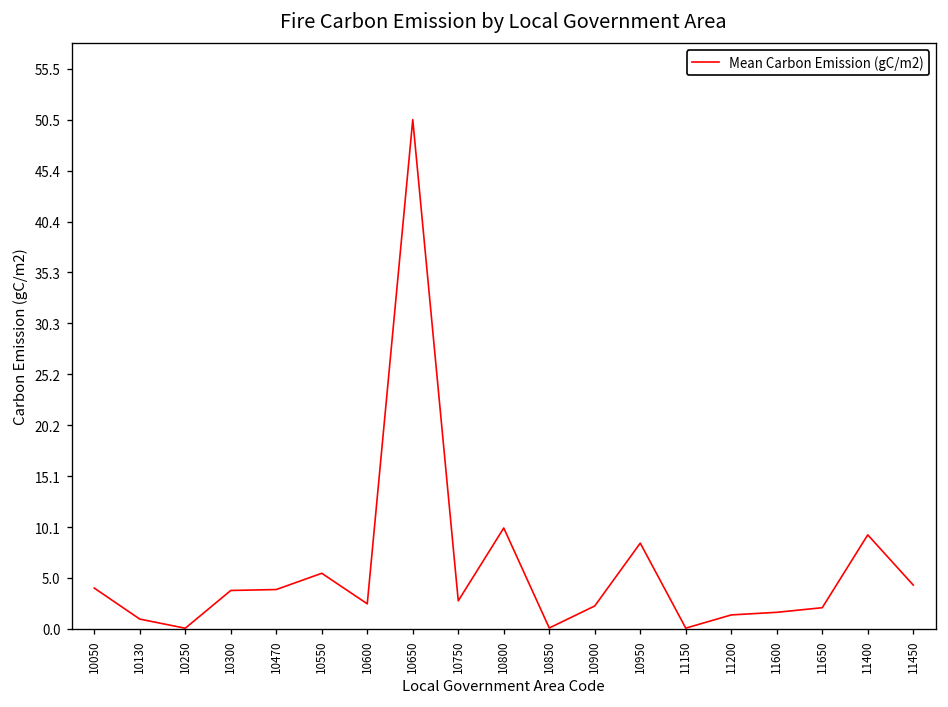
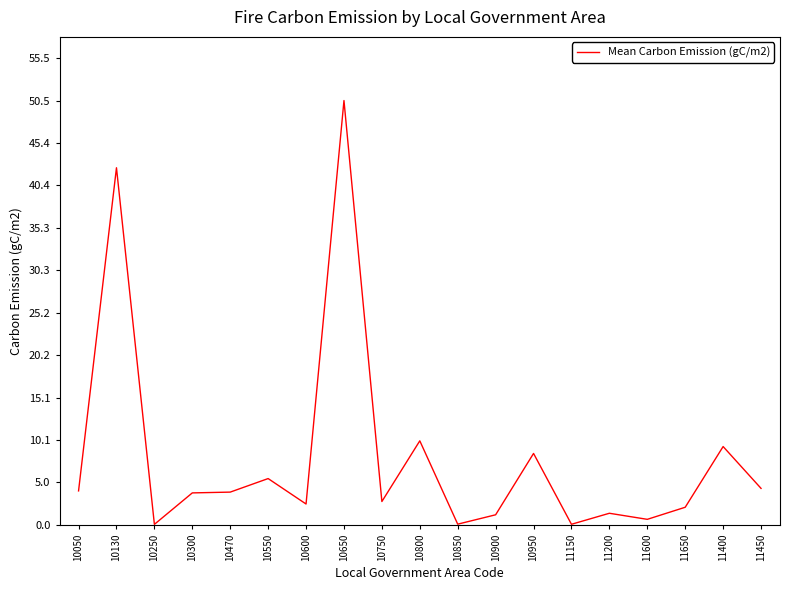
  {
    "10050": 4,
-   "10130": 1,
+   "10130": 43,
    "10250": 0,
    "10300": 4,
    "10470": 4,
    "10550": 6,
    "10600": 2,
    "10650": 50,
    "10750": 3,
    "10800": 10,
    "10850": 0,
-   "10900": 2,
+   "10900": 1,
    "10950": 9,
    "11150": 0,
    "11200": 1,
-   "11600": 2,
+   "11600": 1,
    "11650": 2,
    "11400": 9,
    "11450": 4
  }
